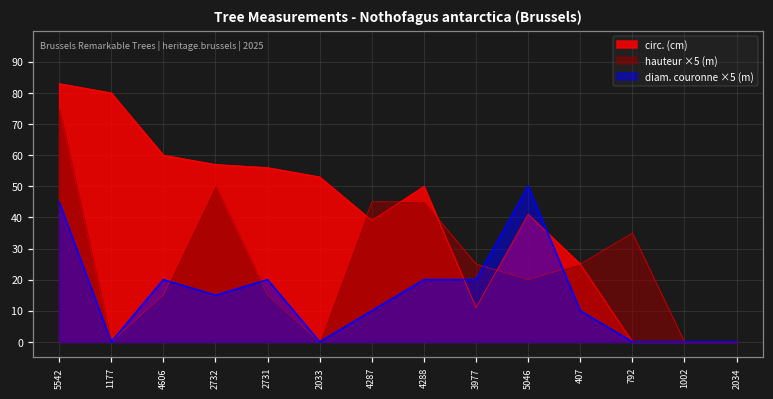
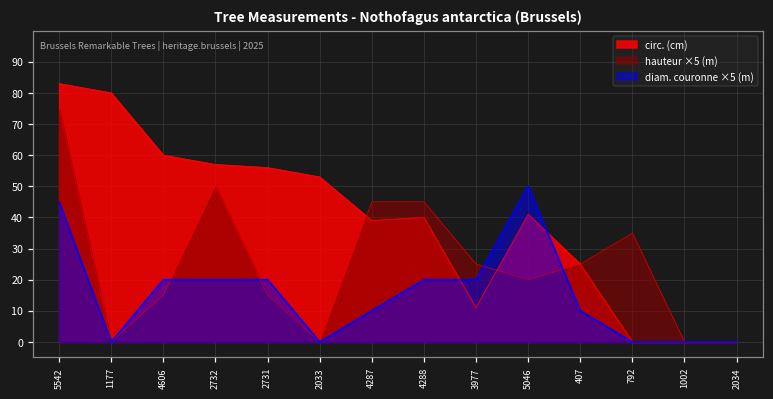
  {
    "circ. (cm)": {
      "5542": 83,
      "1177": 80,
      "4606": 60,
      "2732": 57,
      "2731": 56,
      "2033": 53,
      "4287": 39,
-     "4288": 50,
+     "4288": 40,
      "3977": 11,
      "5046": 41
    },
    "hauteur ×5 (m)": {
      "5542": 75,
      "4606": 15,
      "2732": 50,
      "2731": 15,
      "4287": 45,
      "4288": 45,
      "3977": 25,
      "5046": 20,
      "792": 35
    },
    "diam. couronne ×5 (m)": {
      "5542": 45,
      "4606": 20,
-     "2732": 15,
+     "2732": 20,
      "2731": 20,
      "4287": 10,
      "4288": 20,
      "3977": 20,
      "5046": 50,
      "407": 10
    }
  }
